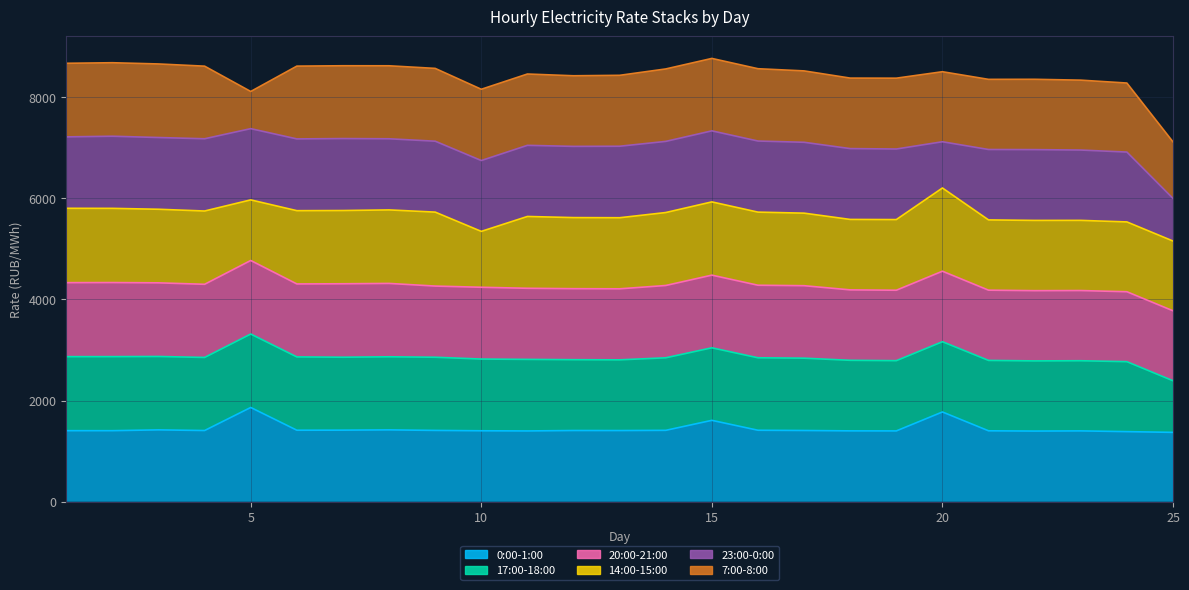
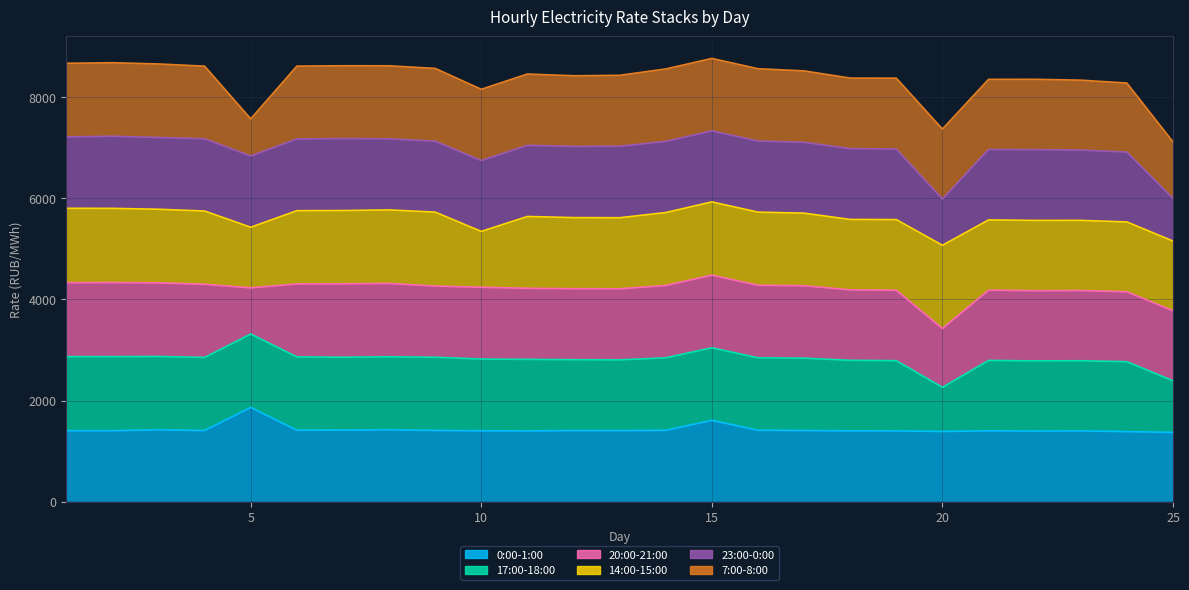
  {
    "0:00-1:00": {
      "5": 1900,
      "10": 1400,
      "15": 1600,
-     "20": 1800,
+     "20": 1400,
      "25": 1400
    },
    "17:00-18:00": {
      "5": 1500,
      "10": 1400,
      "15": 1400,
-     "20": 1400,
+     "20": 900,
      "25": 1000
    },
    "20:00-21:00": {
-     "5": 1500,
+     "5": 900,
      "10": 1400,
      "15": 1400,
-     "20": 1400,
+     "20": 1200,
      "25": 1400
    },
    "14:00-15:00": {
      "5": 1200,
      "10": 1100,
      "15": 1400,
      "20": 1600,
      "25": 1400
    },
    "23:00-0:00": {
      "5": 1400,
      "10": 1400,
      "15": 1400,
      "20": 900,
      "25": 800
    },
    "7:00-8:00": {
      "5": 700,
      "10": 1400,
      "15": 1400,
      "20": 1400,
      "25": 1100
    }
  }
